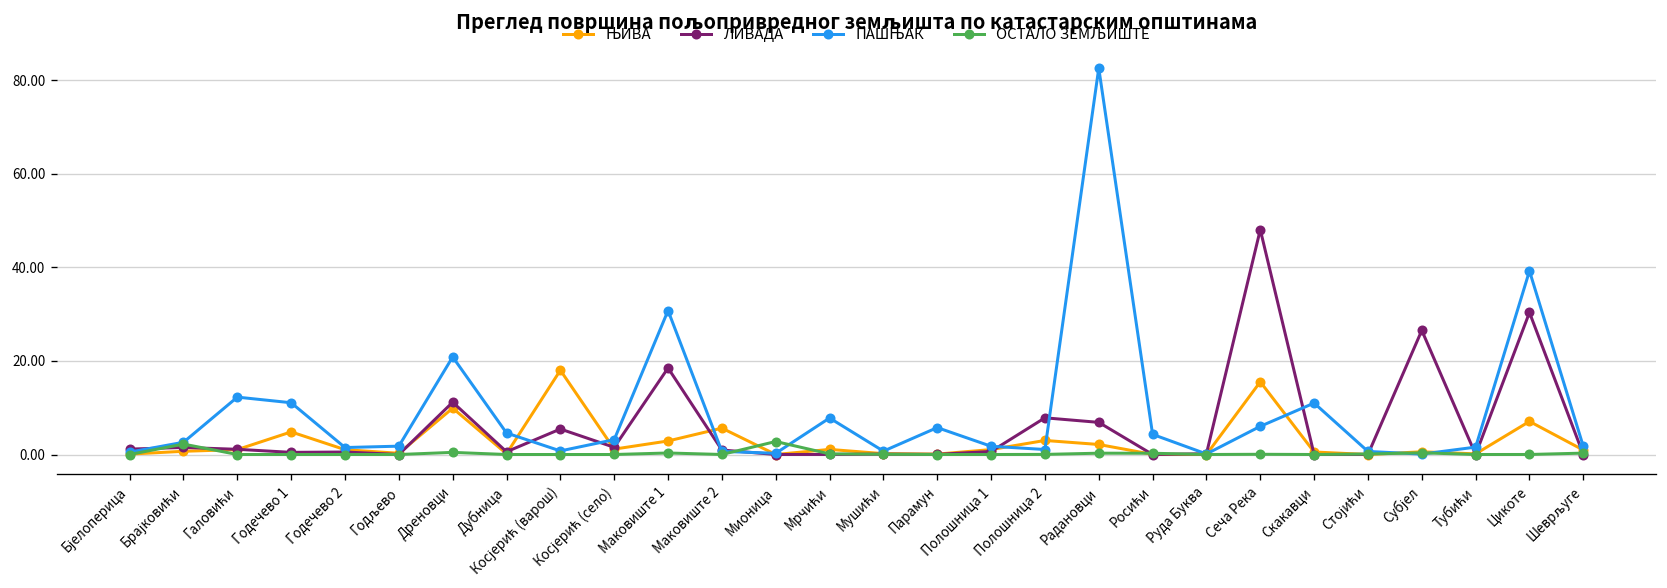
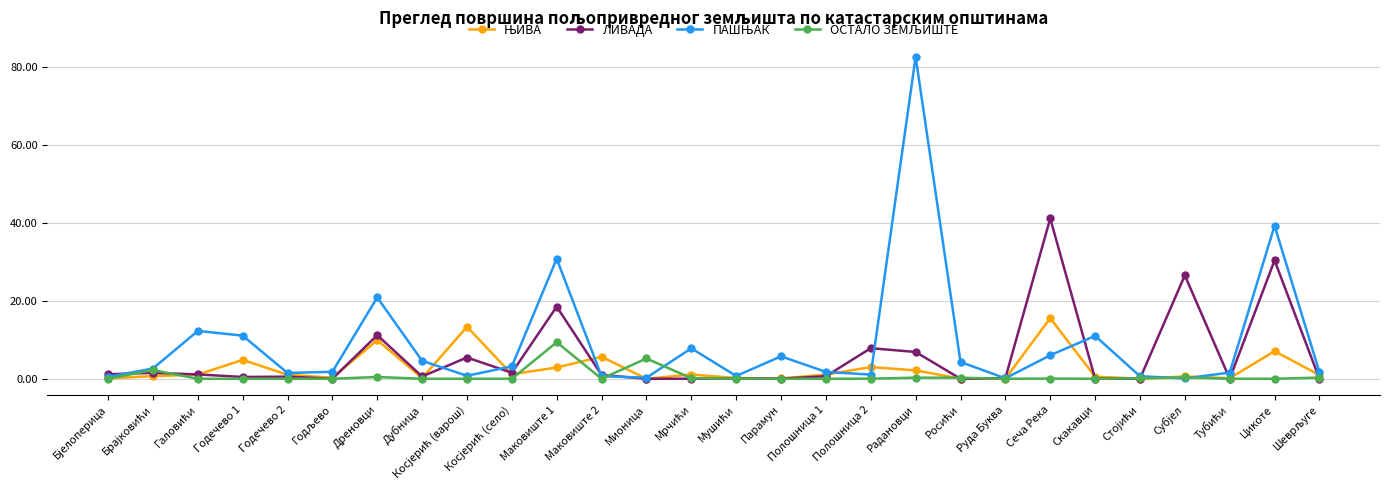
  {
    "ЊИВА": {
      "Брајковићи": 1,
      "Годечево 1": 5,
      "Дреновци": 10,
-     "Косјерић (варош)": 18,
+     "Косјерић (варош)": 13,
      "Маковиште 1": 3,
      "Маковиште 2": 6,
      "Мрчићи": 1,
      "Полошница 2": 3,
      "Радановци": 2,
      "Сеча Река": 16,
      "Цикоте": 7,
      "Шеврљуге": 1
    },
    "ЛИВАДА": {
      "Брајковићи": 2,
      "Дреновци": 11,
      "Косјерић (варош)": 5,
      "Маковиште 1": 18,
      "Полошница 2": 8,
      "Радановци": 7,
-     "Сеча Река": 48,
+     "Сеча Река": 41,
      "Субјел": 27,
      "Цикоте": 30
    },
    "ПАШЊАК": {
      "Галовићи": 12,
      "Годечево 1": 11,
      "Годљево": 2,
      "Дреновци": 21,
      "Дубница": 5,
      "Косјерић (варош)": 1,
      "Косјерић (село)": 3,
      "Маковиште 1": 31,
      "Мрчићи": 8,
      "Парамун": 6,
      "Полошница 1": 2,
      "Полошница 2": 1,
      "Радановци": 83,
      "Росићи": 4,
      "Сеча Река": 6,
      "Скакавци": 11,
      "Тубићи": 2,
      "Цикоте": 39,
      "Шеврљуге": 2
    },
    "ОСТАЛО ЗЕМЉИШТЕ": {
      "Галовићи": 0,
      "Дреновци": 0,
      "Косјерић (варош)": 0,
      "Косјерић (село)": 0,
-     "Маковиште 1": 0,
-     "Мионица": 3,
+     "Маковиште 1": 9,
+     "Мионица": 5,
      "Полошница 1": 0,
      "Полошница 2": 0,
      "Радановци": 0,
      "Сеча Река": 0,
      "Цикоте": 0
    }
  }
